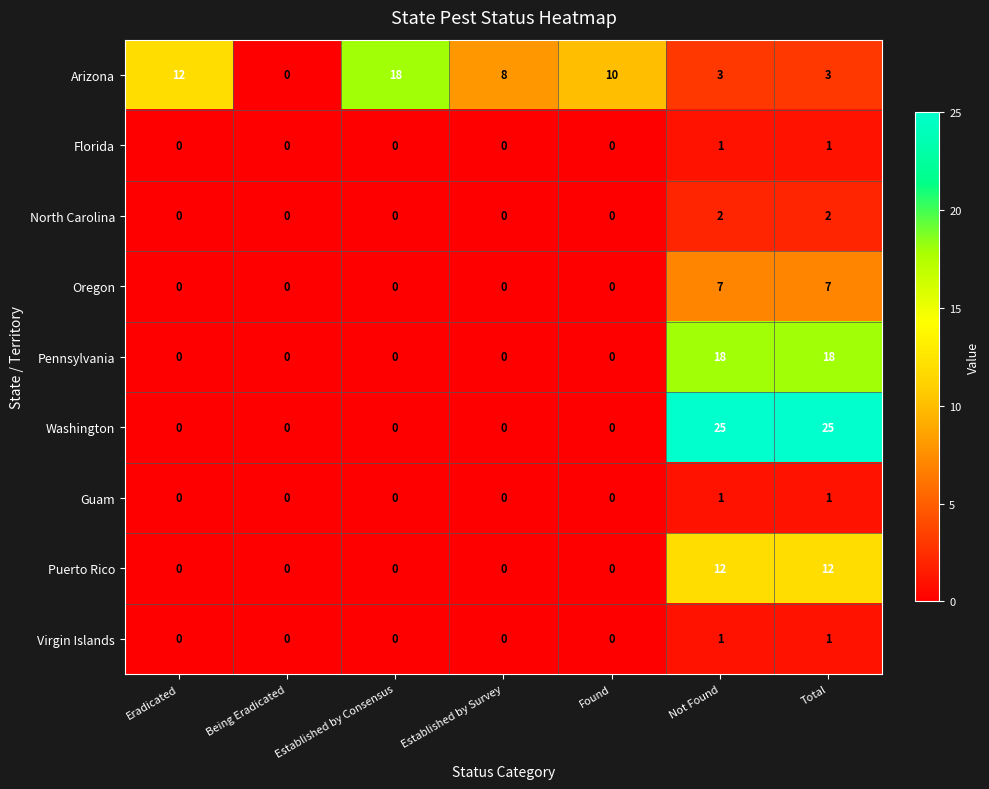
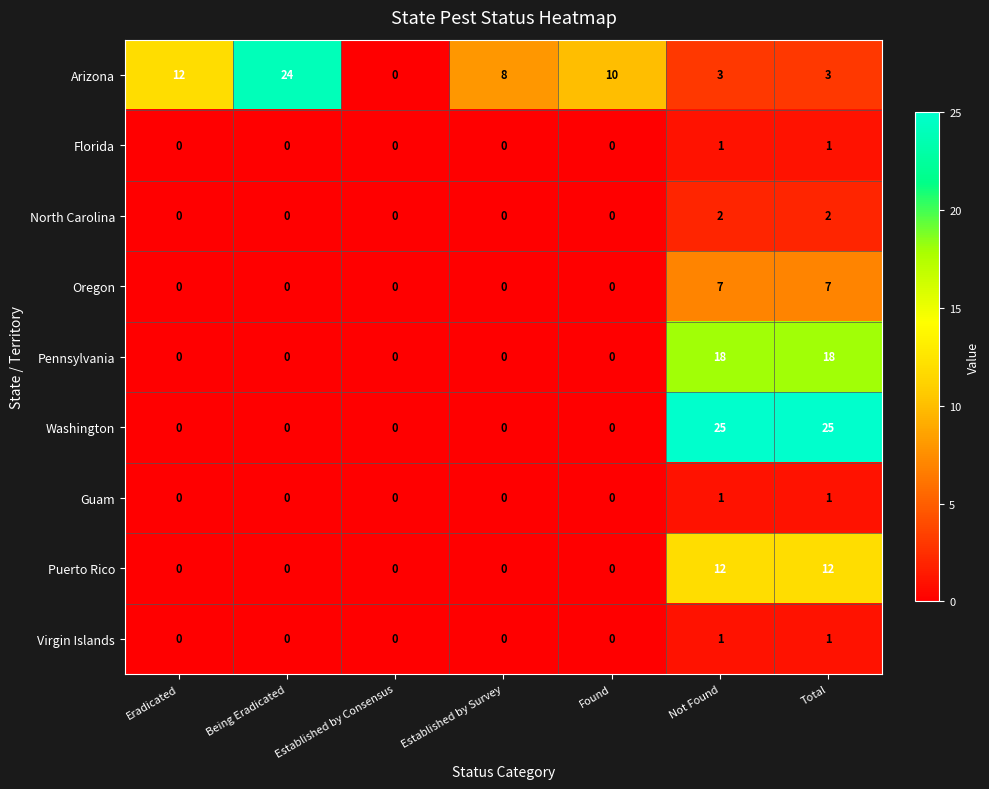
  {
    "Arizona": {
      "Eradicated": 12,
-     "Being Eradicated": 0,
-     "Established by Consensus": 18,
+     "Being Eradicated": 24,
+     "Established by Consensus": 0,
      "Established by Survey": 8,
      "Found": 10,
      "Not Found": 3,
      "Total": 3
    },
    "Florida": {
      "Eradicated": 0,
      "Being Eradicated": 0,
      "Established by Consensus": 0,
      "Established by Survey": 0,
      "Found": 0,
      "Not Found": 1,
      "Total": 1
    },
    "North Carolina": {
      "Eradicated": 0,
      "Being Eradicated": 0,
      "Established by Consensus": 0,
      "Established by Survey": 0,
      "Found": 0,
      "Not Found": 2,
      "Total": 2
    },
    "Oregon": {
      "Eradicated": 0,
      "Being Eradicated": 0,
      "Established by Consensus": 0,
      "Established by Survey": 0,
      "Found": 0,
      "Not Found": 7,
      "Total": 7
    },
    "Pennsylvania": {
      "Eradicated": 0,
      "Being Eradicated": 0,
      "Established by Consensus": 0,
      "Established by Survey": 0,
      "Found": 0,
      "Not Found": 18,
      "Total": 18
    },
    "Washington": {
      "Eradicated": 0,
      "Being Eradicated": 0,
      "Established by Consensus": 0,
      "Established by Survey": 0,
      "Found": 0,
      "Not Found": 25,
      "Total": 25
    },
    "Guam": {
      "Eradicated": 0,
      "Being Eradicated": 0,
      "Established by Consensus": 0,
      "Established by Survey": 0,
      "Found": 0,
      "Not Found": 1,
      "Total": 1
    },
    "Puerto Rico": {
      "Eradicated": 0,
      "Being Eradicated": 0,
      "Established by Consensus": 0,
      "Established by Survey": 0,
      "Found": 0,
      "Not Found": 12,
      "Total": 12
    },
    "Virgin Islands": {
      "Eradicated": 0,
      "Being Eradicated": 0,
      "Established by Consensus": 0,
      "Established by Survey": 0,
      "Found": 0,
      "Not Found": 1,
      "Total": 1
    }
  }
